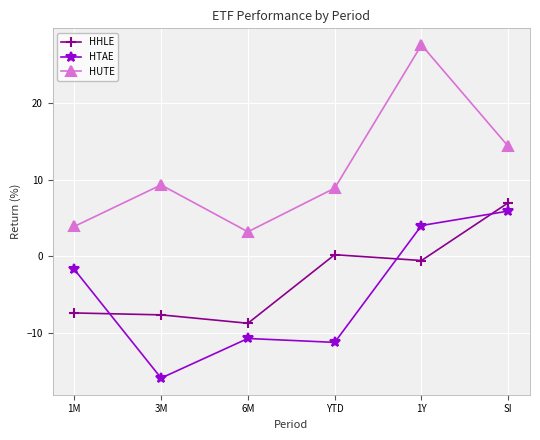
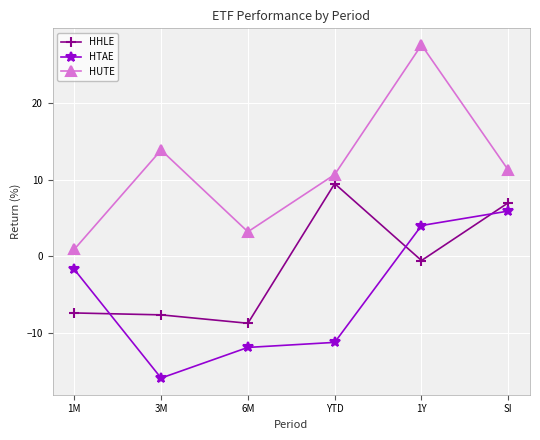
  {
    "HHLE": {
      "1M": -7,
      "3M": -8,
      "6M": -9,
-     "YTD": 0,
+     "YTD": 10,
      "1Y": -1,
      "SI": 7
    },
    "HTAE": {
      "1M": -2,
      "3M": -16,
-     "6M": -11,
+     "6M": -12,
      "YTD": -11,
      "1Y": 4,
      "SI": 6
    },
    "HUTE": {
-     "1M": 4,
-     "3M": 9,
+     "1M": 1,
+     "3M": 14,
      "6M": 3,
-     "YTD": 9,
+     "YTD": 11,
      "1Y": 28,
-     "SI": 14
+     "SI": 11
    }
  }
